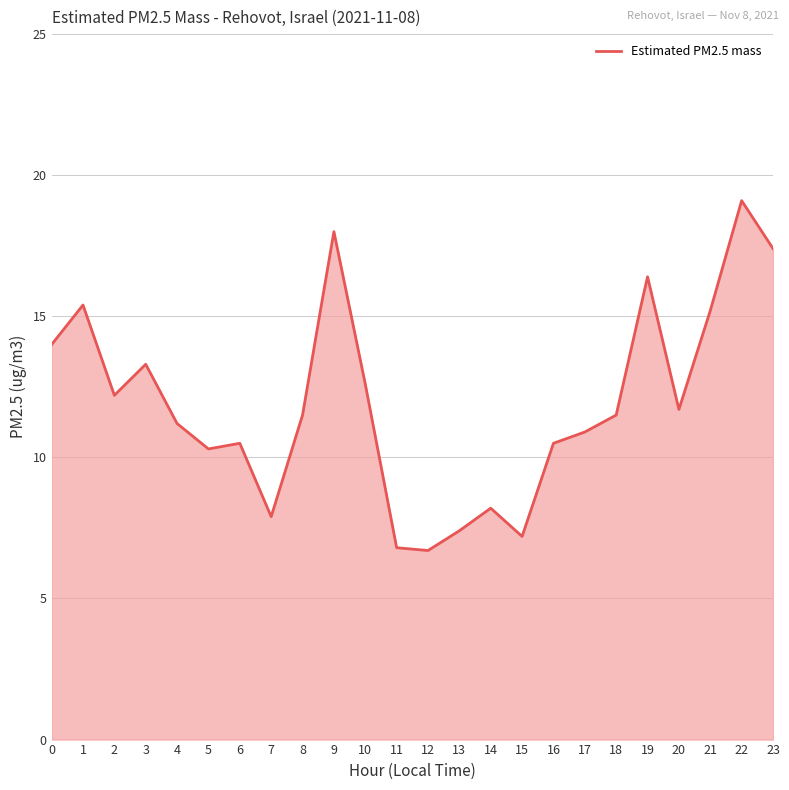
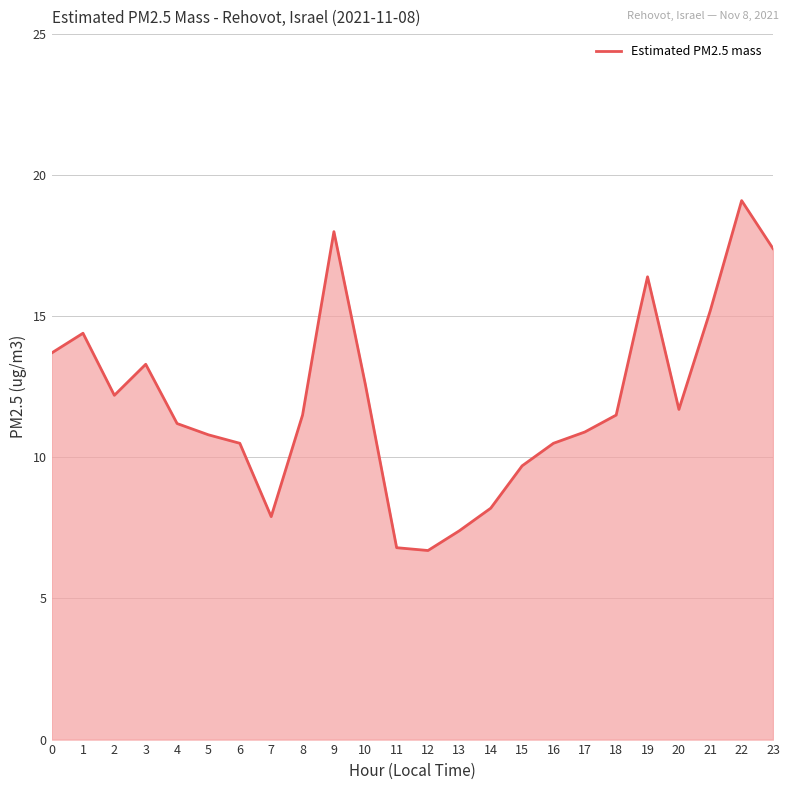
  {
-   "0": 14.0,
-   "1": 15.4,
+   "0": 13.7,
+   "1": 14.4,
    "2": 12.2,
    "3": 13.3,
    "4": 11.2,
-   "5": 10.3,
+   "5": 10.8,
    "6": 10.5,
    "7": 7.9,
    "8": 11.5,
    "9": 18.0,
    "10": 12.6,
    "11": 6.8,
    "12": 6.7,
    "13": 7.4,
    "14": 8.2,
-   "15": 7.2,
+   "15": 9.7,
    "16": 10.5,
    "17": 10.9,
    "18": 11.5,
    "19": 16.4,
    "20": 11.7,
    "21": 15.2,
    "22": 19.1,
    "23": 17.4
  }
